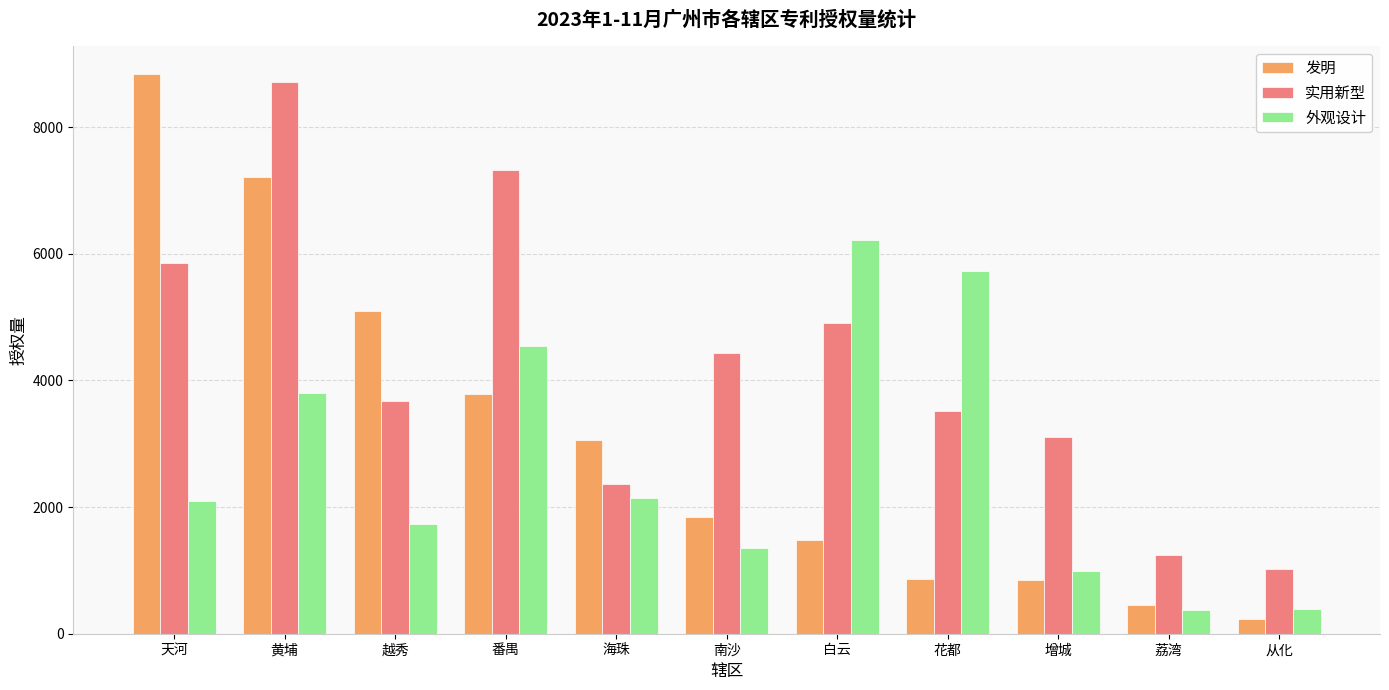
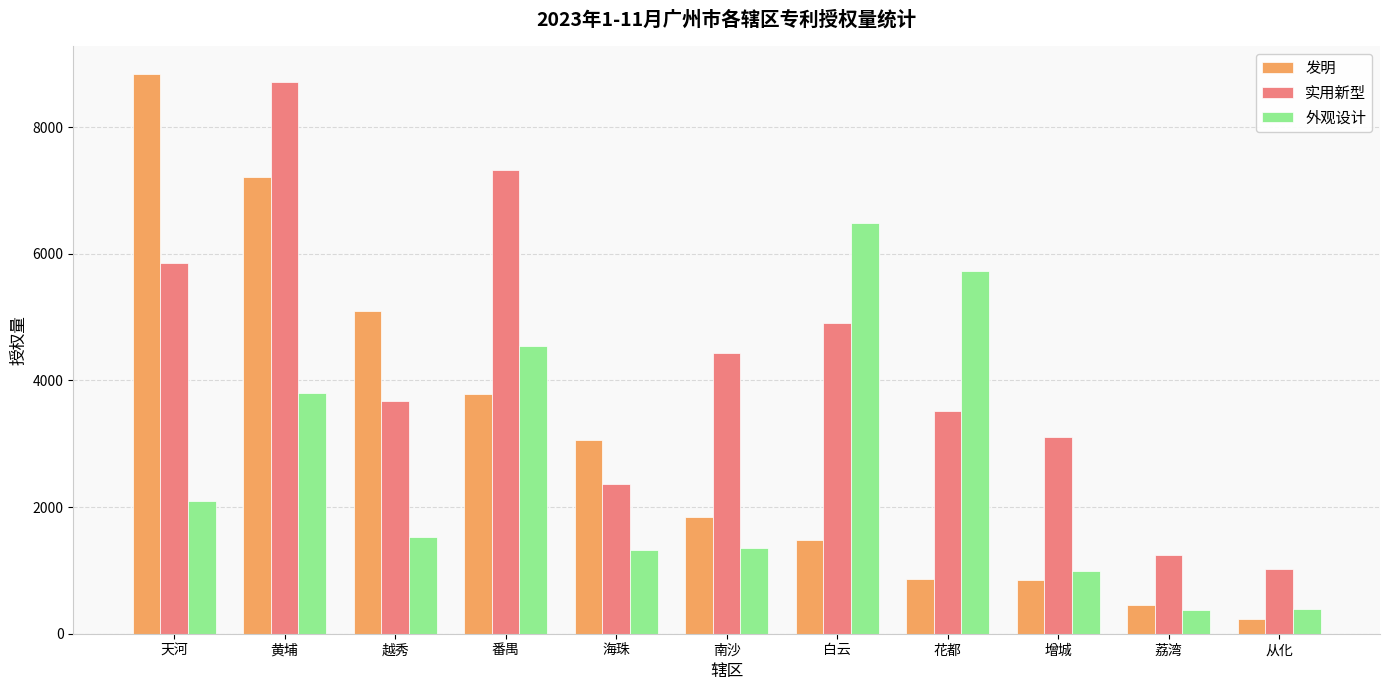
  {
    "外观设计": {
      "天河": 2100,
      "黄埔": 3800,
-     "越秀": 1700,
+     "越秀": 1500,
      "番禺": 4500,
-     "海珠": 2100,
+     "海珠": 1300,
      "南沙": 1400,
-     "白云": 6200,
+     "白云": 6500,
      "花都": 5700,
      "增城": 1000,
      "荔湾": 400,
      "从化": 400
    }
  }
